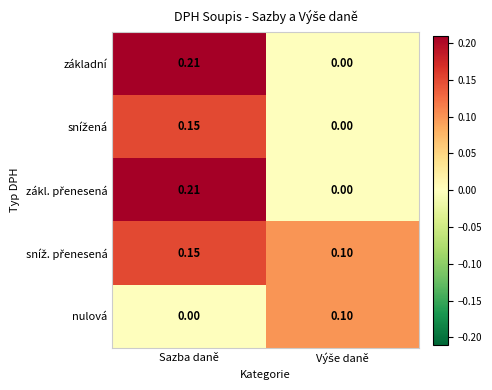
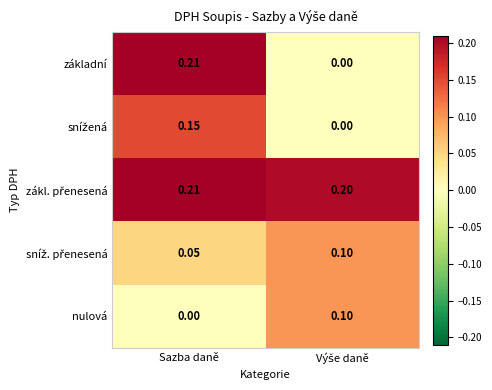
  {
    "základní": {
      "Sazba daně": 0.21,
      "Výše daně": 0.00
    },
    "snížená": {
      "Sazba daně": 0.15,
      "Výše daně": 0.00
    },
    "zákl. přenesená": {
      "Sazba daně": 0.21,
-     "Výše daně": 0.00
+     "Výše daně": 0.20
    },
    "sníž. přenesená": {
-     "Sazba daně": 0.15,
+     "Sazba daně": 0.05,
      "Výše daně": 0.10
    },
    "nulová": {
      "Sazba daně": 0.00,
      "Výše daně": 0.10
    }
  }
